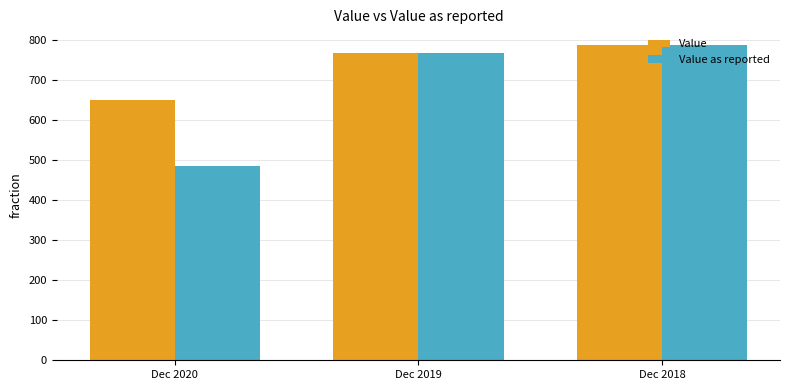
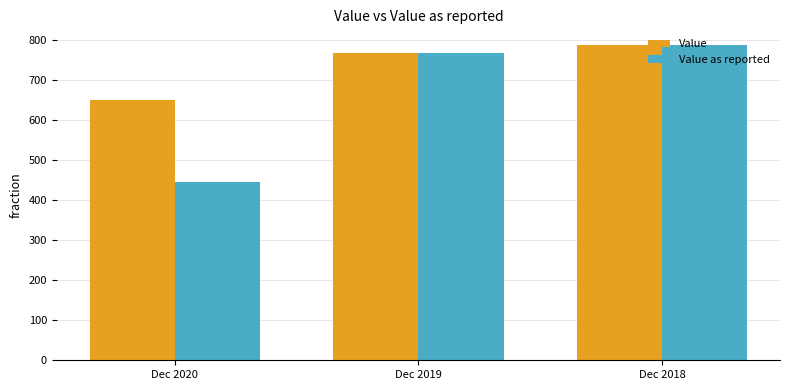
  {
    "Value": {
      "Dec 2020": 650,
      "Dec 2019": 770,
      "Dec 2018": 790
    },
    "Value as reported": {
-     "Dec 2020": 490,
+     "Dec 2020": 450,
      "Dec 2019": 770,
      "Dec 2018": 790
    }
  }
